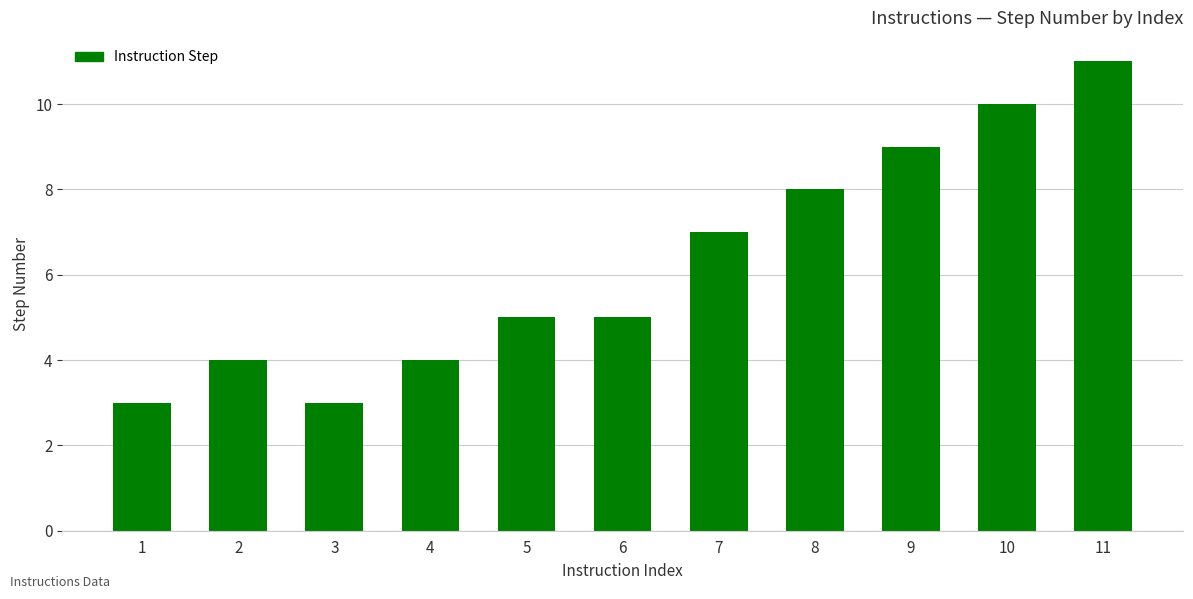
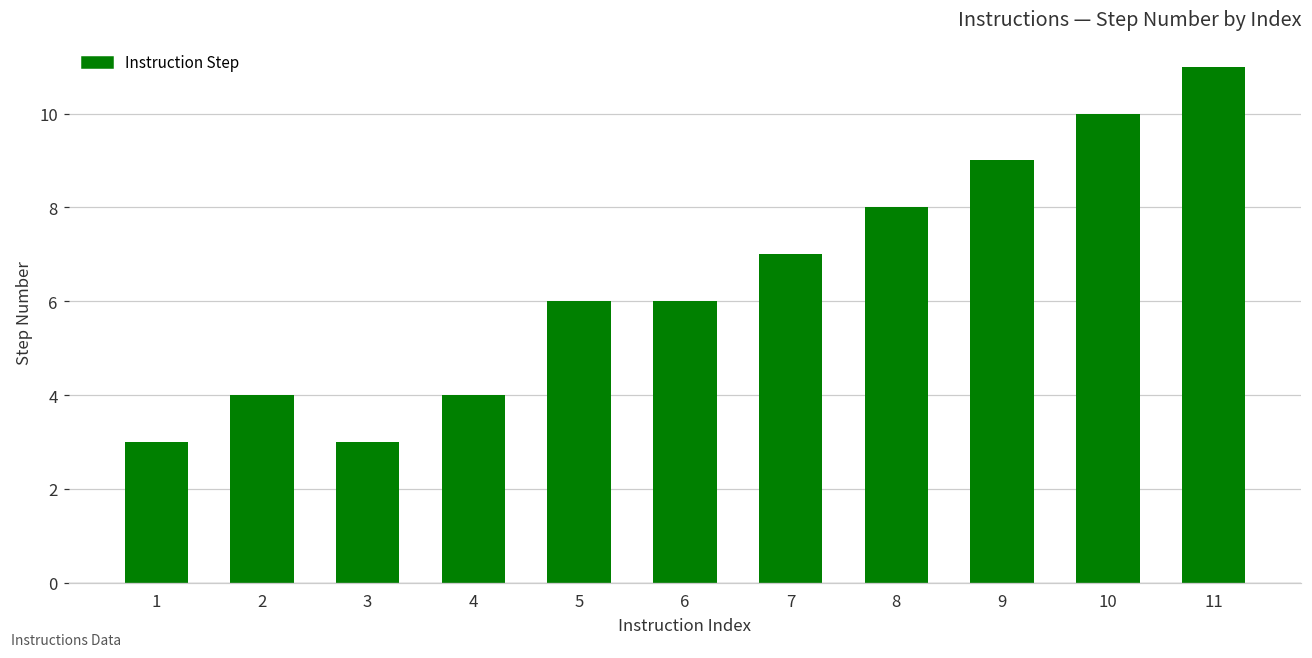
  {
    "1": 3,
    "2": 4,
    "3": 3,
    "4": 4,
-   "5": 5,
-   "6": 5,
+   "5": 6,
+   "6": 6,
    "7": 7,
    "8": 8,
    "9": 9,
    "10": 10,
    "11": 11
  }
